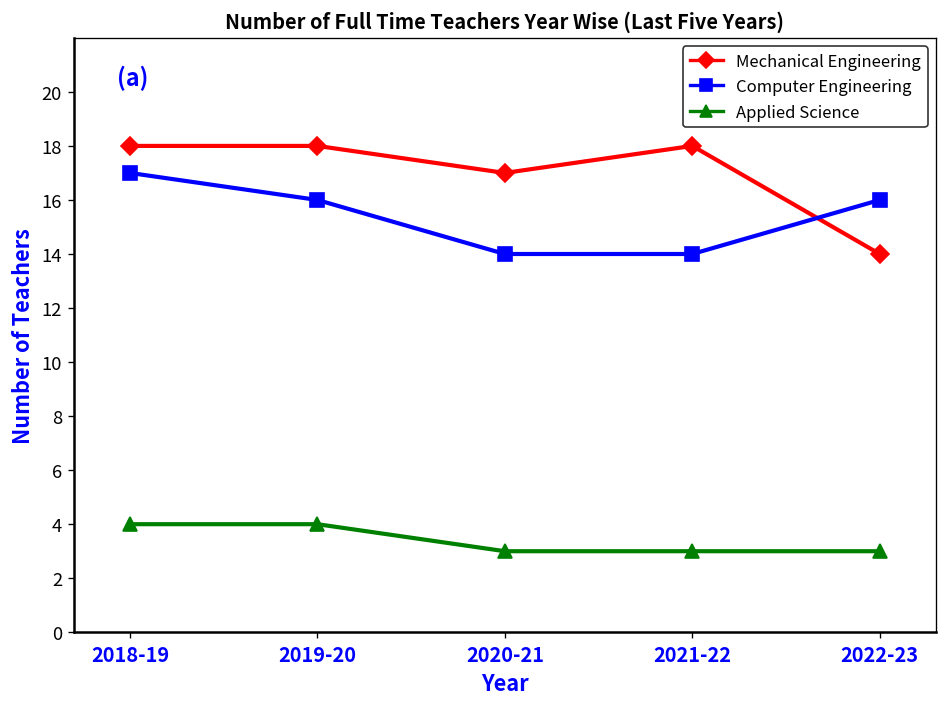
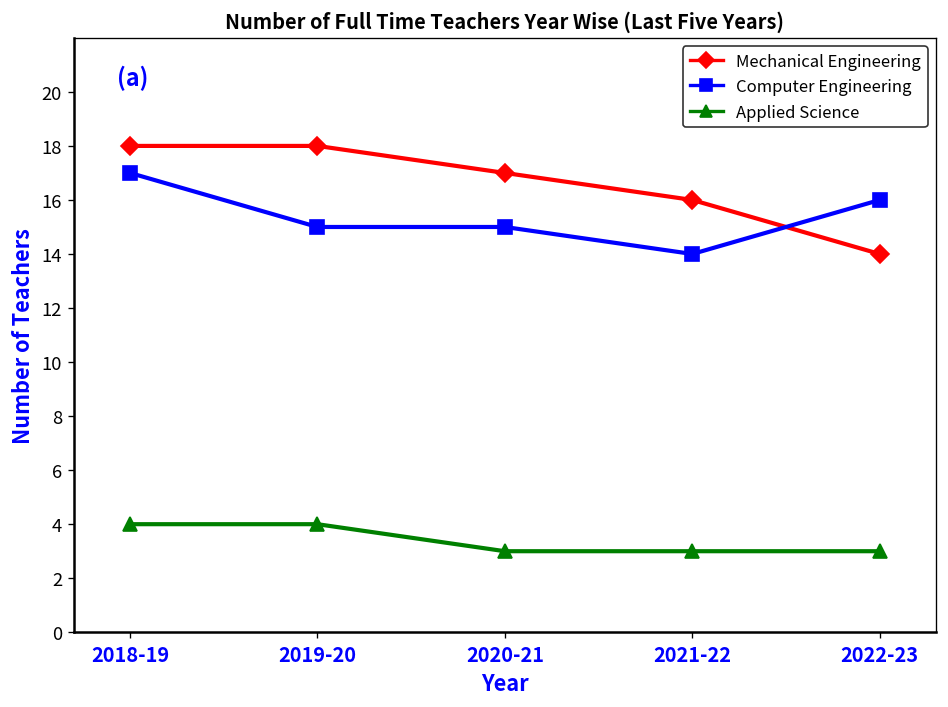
  {
    "Mechanical Engineering": {
      "2018-19": 18,
      "2019-20": 18,
      "2020-21": 17,
-     "2021-22": 18,
+     "2021-22": 16,
      "2022-23": 14
    },
    "Computer Engineering": {
      "2018-19": 17,
-     "2019-20": 16,
-     "2020-21": 14,
+     "2019-20": 15,
+     "2020-21": 15,
      "2021-22": 14,
      "2022-23": 16
    },
    "Applied Science": {
      "2018-19": 4,
      "2019-20": 4,
      "2020-21": 3,
      "2021-22": 3,
      "2022-23": 3
    }
  }
